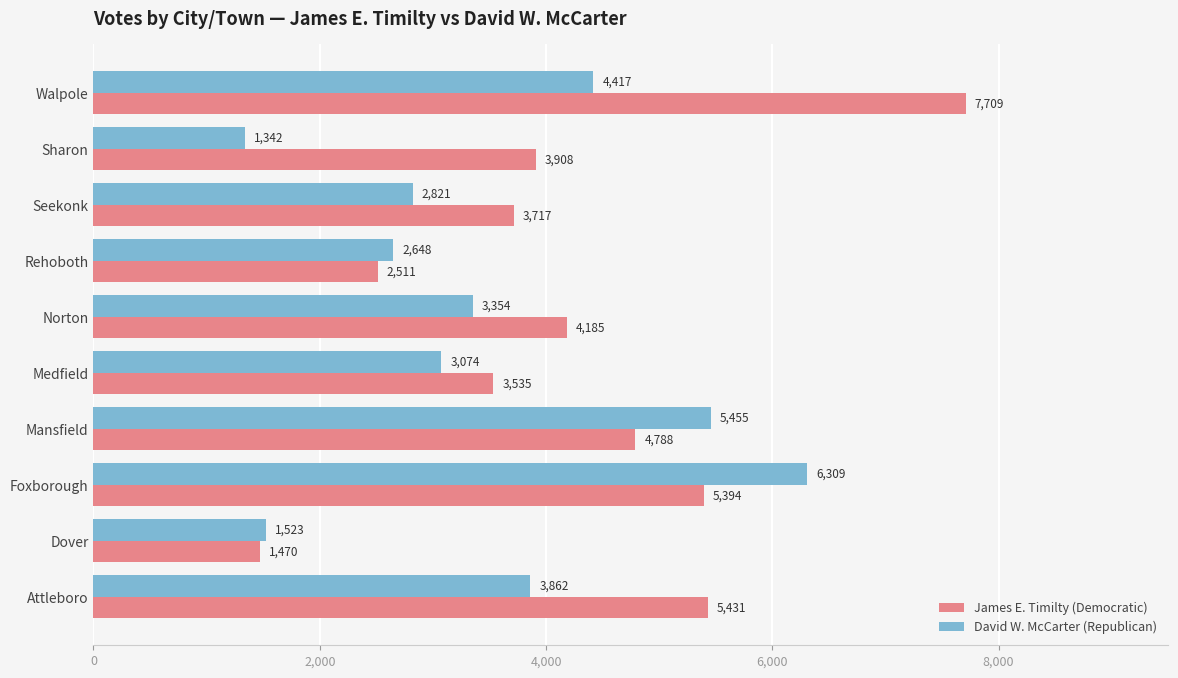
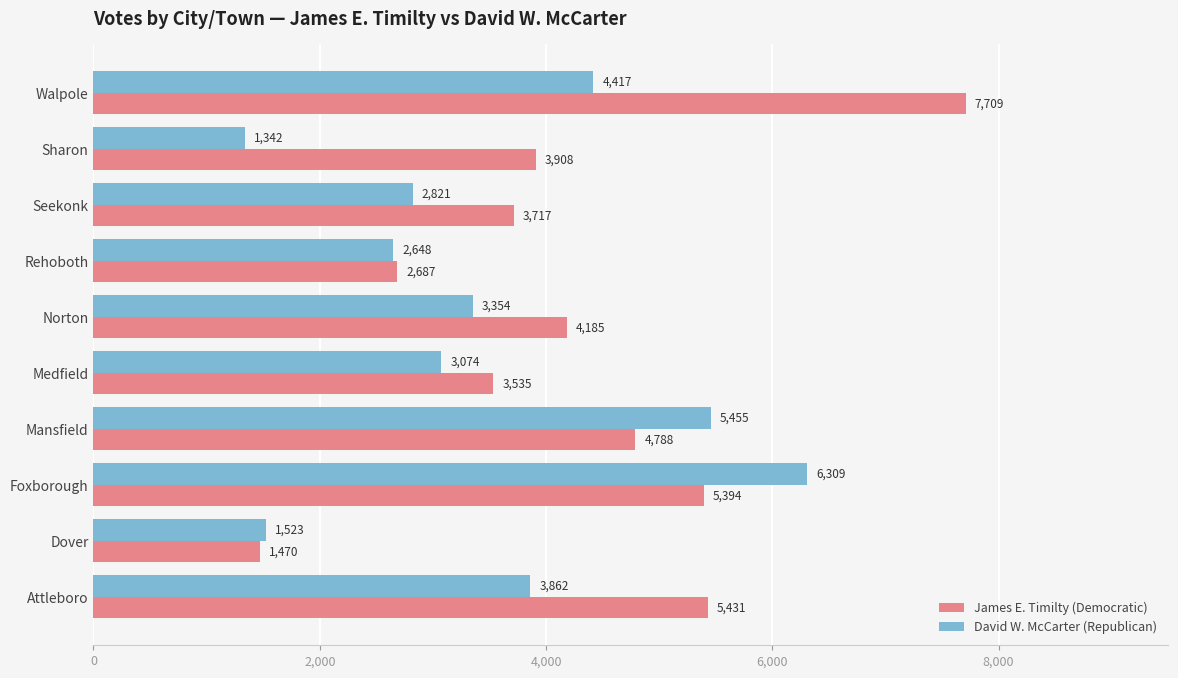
  {
    "James E. Timilty (Democratic)": {
      "Walpole": "7,709",
      "Sharon": "3,908",
      "Seekonk": "3,717",
-     "Rehoboth": "2,511",
+     "Rehoboth": "2,687",
      "Norton": "4,185",
      "Medfield": "3,535",
      "Mansfield": "4,788",
      "Foxborough": "5,394",
      "Dover": "1,470",
      "Attleboro": "5,431"
    },
    "David W. McCarter (Republican)": {
      "Walpole": "4,417",
      "Sharon": "1,342",
      "Seekonk": "2,821",
      "Rehoboth": "2,648",
      "Norton": "3,354",
      "Medfield": "3,074",
      "Mansfield": "5,455",
      "Foxborough": "6,309",
      "Dover": "1,523",
      "Attleboro": "3,862"
    }
  }
